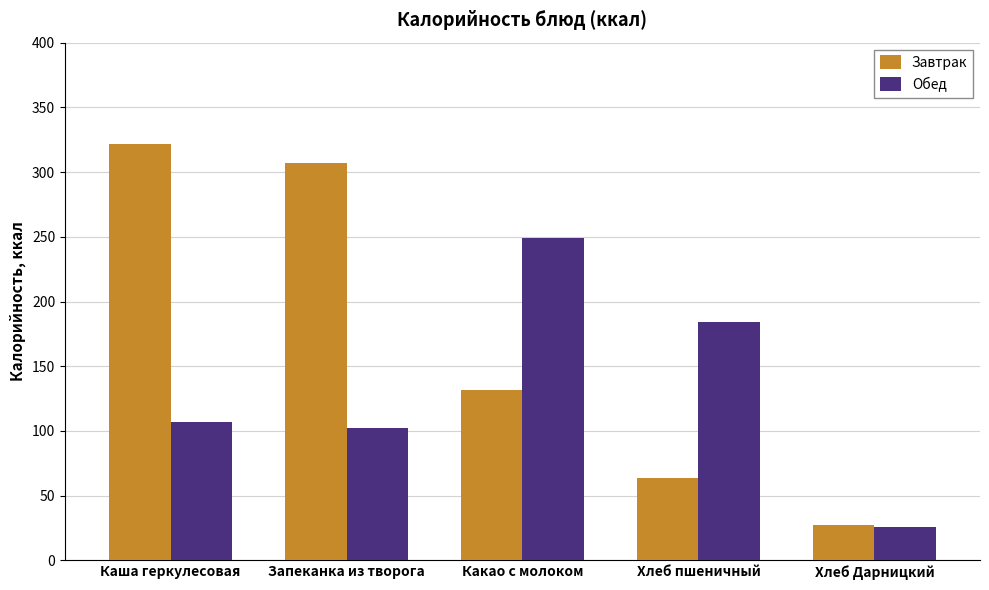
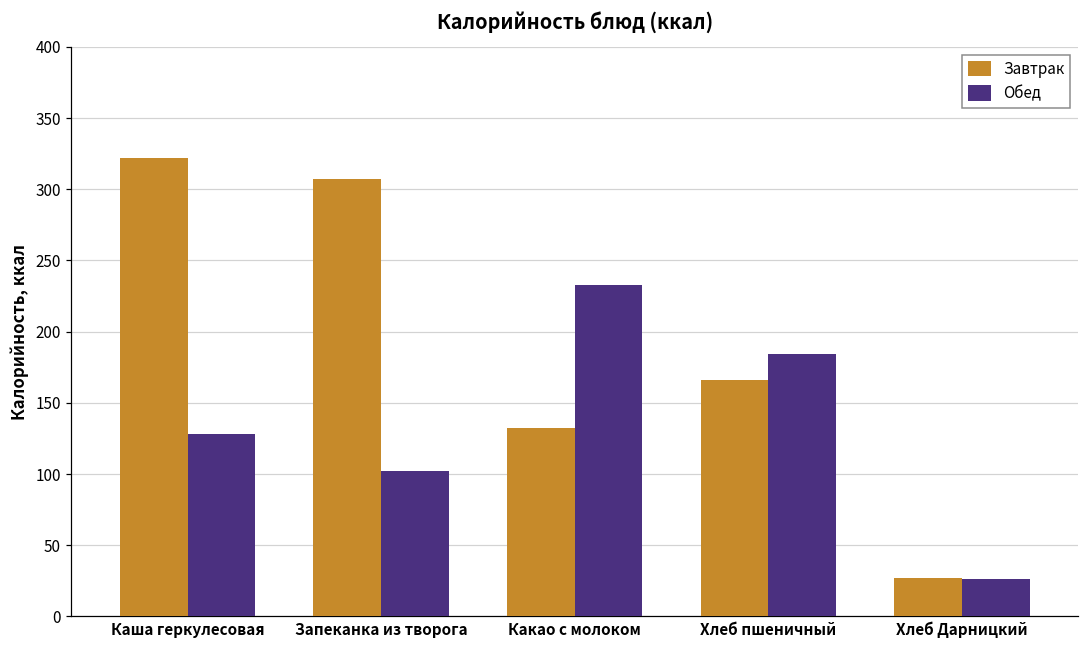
  {
    "Завтрак": {
      "Каша геркулесовая": 322,
      "Запеканка из творога": 307,
      "Какао с молоком": 132,
-     "Хлеб пшеничный": 64,
+     "Хлеб пшеничный": 166,
      "Хлеб Дарницкий": 27
    },
    "Обед": {
-     "Каша геркулесовая": 107,
+     "Каша геркулесовая": 128,
      "Запеканка из творога": 102,
-     "Какао с молоком": 249,
+     "Какао с молоком": 233,
      "Хлеб пшеничный": 184,
      "Хлеб Дарницкий": 26
    }
  }
